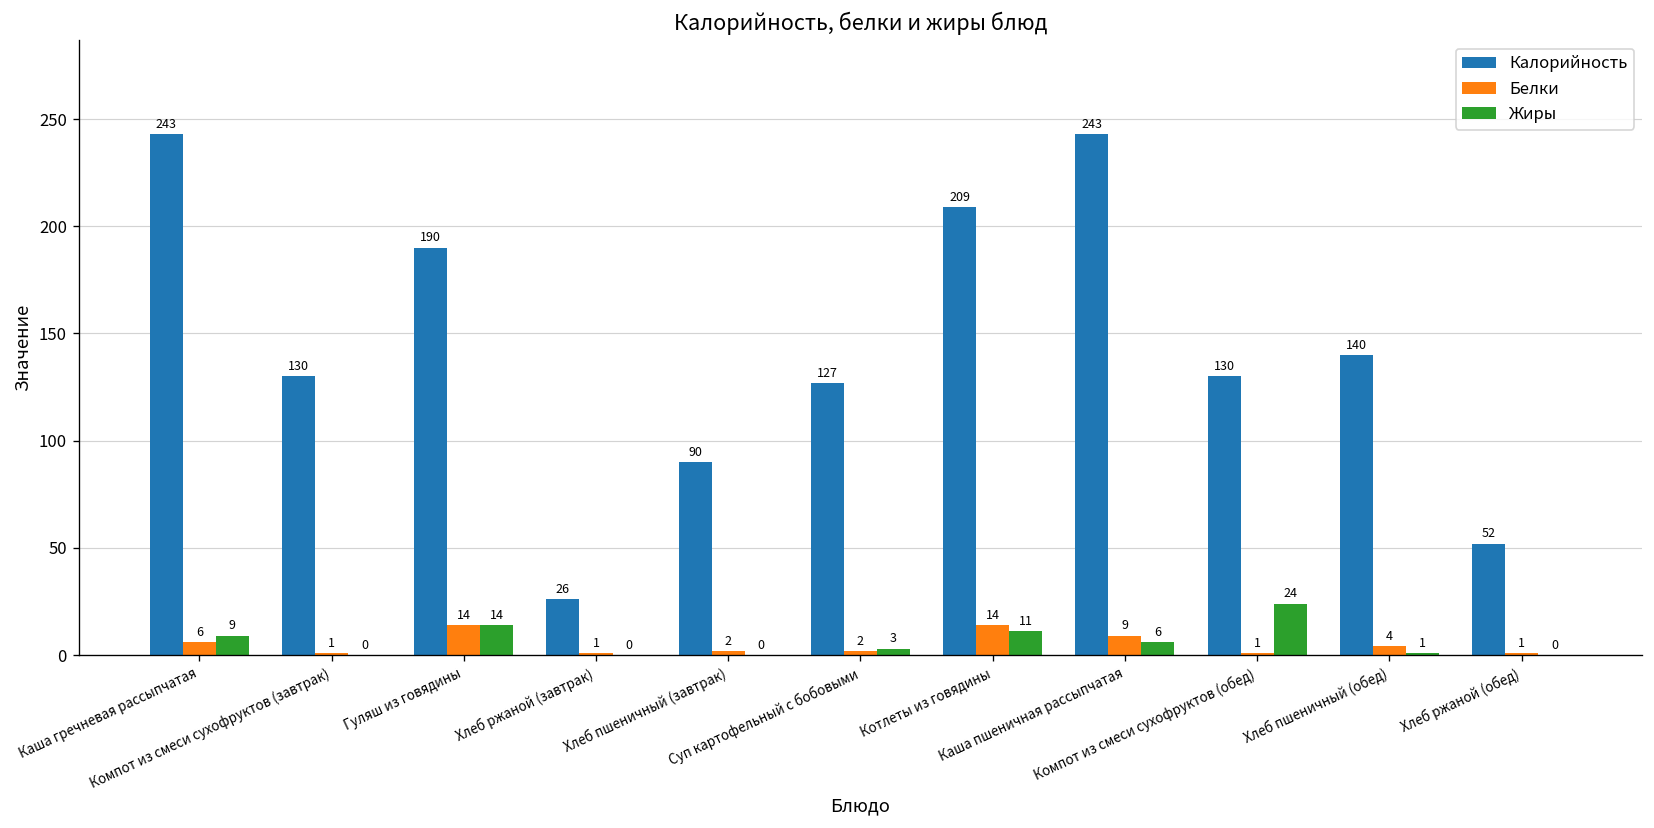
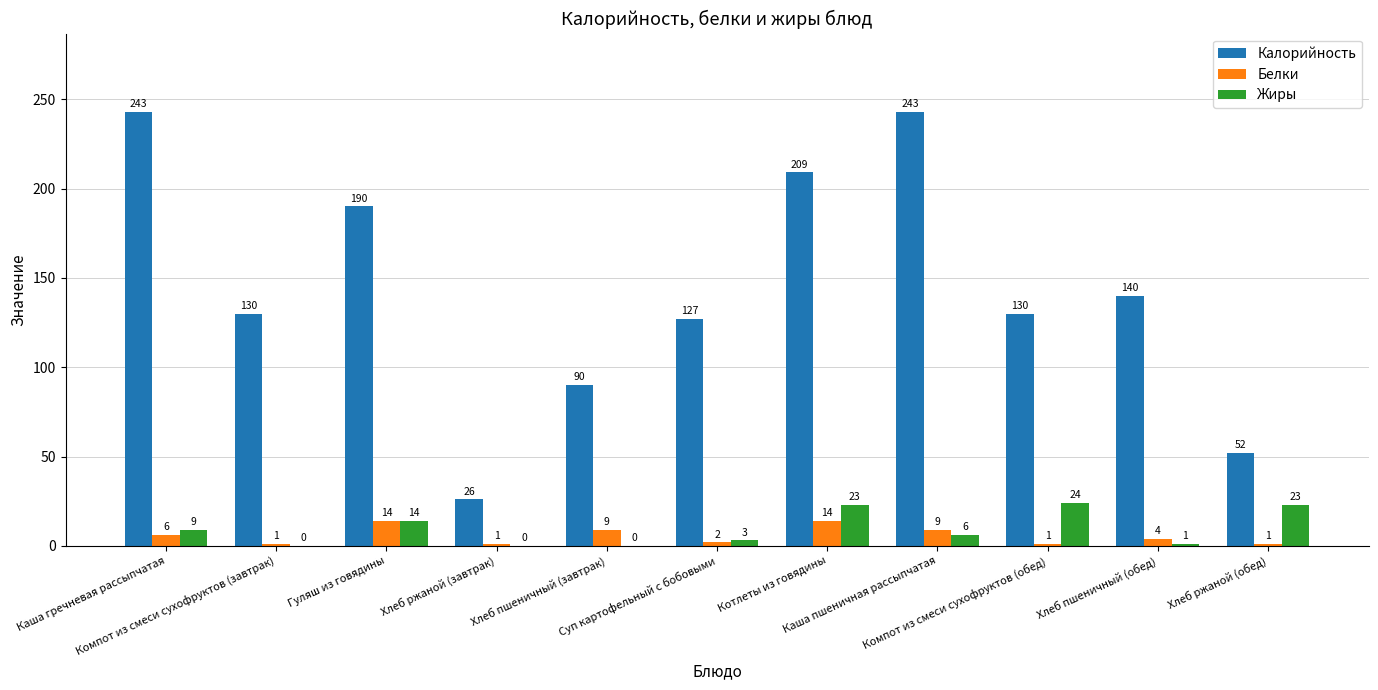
  {
    "Калорийность": {
      "Каша гречневая рассыпчатая": 243,
      "Компот из смеси сухофруктов (завтрак)": 130,
      "Гуляш из говядины": 190,
      "Хлеб ржаной (завтрак)": 26,
      "Хлеб пшеничный (завтрак)": 90,
      "Суп картофельный с бобовыми": 127,
      "Котлеты из говядины": 209,
      "Каша пшеничная рассыпчатая": 243,
      "Компот из смеси сухофруктов (обед)": 130,
      "Хлеб пшеничный (обед)": 140,
      "Хлеб ржаной (обед)": 52
    },
    "Белки": {
      "Каша гречневая рассыпчатая": 6,
      "Компот из смеси сухофруктов (завтрак)": 1,
      "Гуляш из говядины": 14,
      "Хлеб ржаной (завтрак)": 1,
-     "Хлеб пшеничный (завтрак)": 2,
+     "Хлеб пшеничный (завтрак)": 9,
      "Суп картофельный с бобовыми": 2,
      "Котлеты из говядины": 14,
      "Каша пшеничная рассыпчатая": 9,
      "Компот из смеси сухофруктов (обед)": 1,
      "Хлеб пшеничный (обед)": 4,
      "Хлеб ржаной (обед)": 1
    },
    "Жиры": {
      "Каша гречневая рассыпчатая": 9,
      "Компот из смеси сухофруктов (завтрак)": 0,
      "Гуляш из говядины": 14,
      "Хлеб ржаной (завтрак)": 0,
      "Хлеб пшеничный (завтрак)": 0,
      "Суп картофельный с бобовыми": 3,
-     "Котлеты из говядины": 11,
+     "Котлеты из говядины": 23,
      "Каша пшеничная рассыпчатая": 6,
      "Компот из смеси сухофруктов (обед)": 24,
      "Хлеб пшеничный (обед)": 1,
-     "Хлеб ржаной (обед)": 0
+     "Хлеб ржаной (обед)": 23
    }
  }
